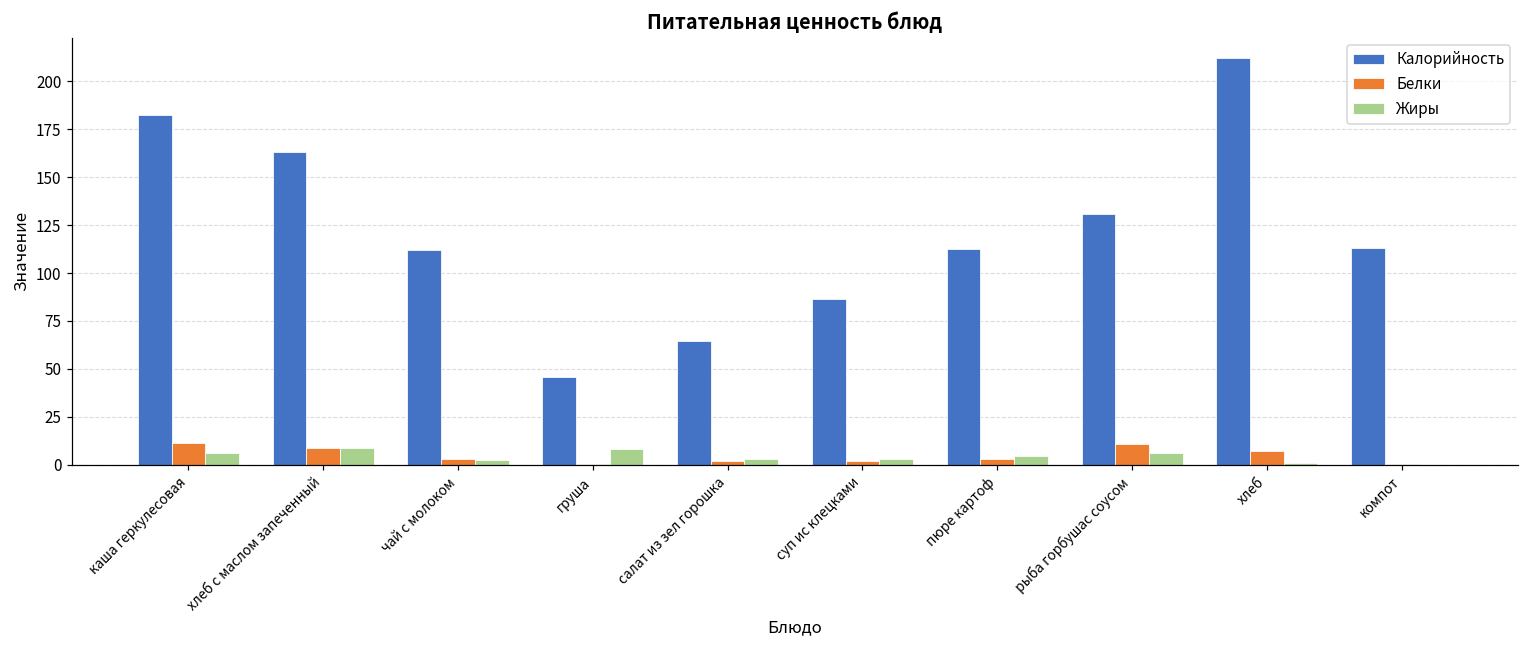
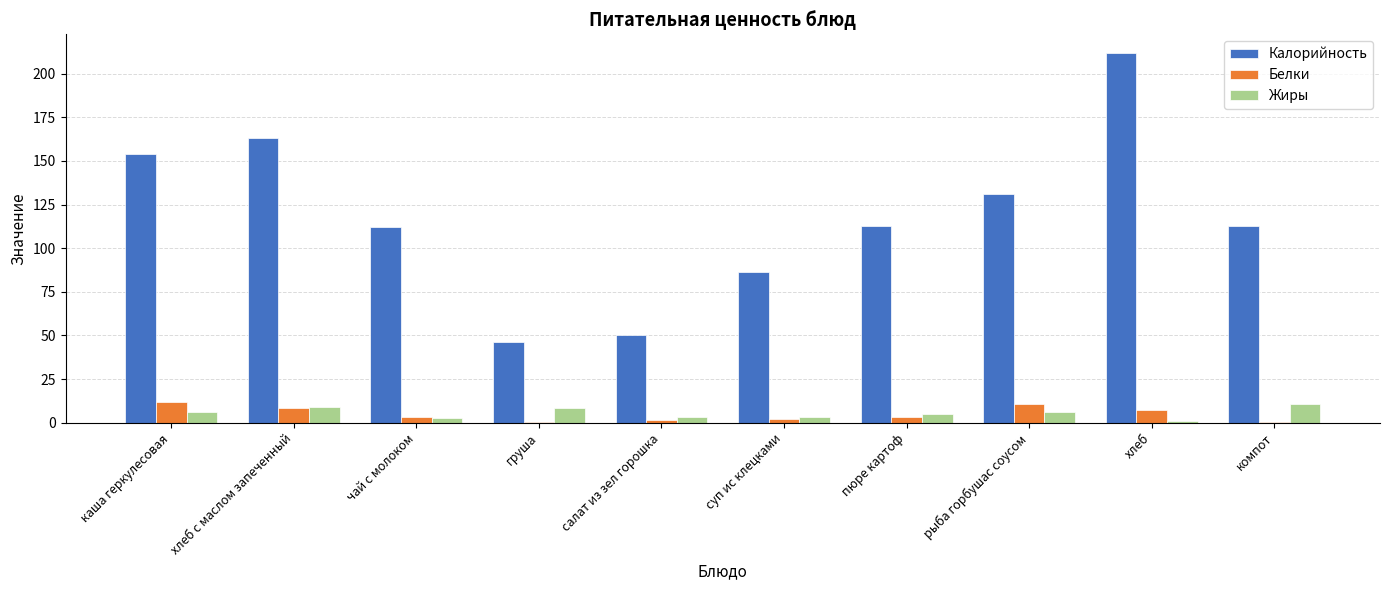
  {
    "Калорийность": {
-     "каша геркулесовая": 182,
+     "каша геркулесовая": 154,
      "хлеб с маслом запеченный": 163,
      "чай с молоком": 112,
      "груша": 46,
-     "салат из зел горошка": 64,
+     "салат из зел горошка": 50,
      "суп ис клецками": 87,
      "пюре картоф": 113,
      "рыба горбушас соусом": 131,
      "хлеб": 212,
      "компот": 113
    },
    "Белки": {
      "каша геркулесовая": 12,
      "хлеб с маслом запеченный": 9,
      "чай с молоком": 3,
      "салат из зел горошка": 2,
      "суп ис клецками": 2,
      "пюре картоф": 3,
      "рыба горбушас соусом": 11,
      "хлеб": 7
    },
    "Жиры": {
      "каша геркулесовая": 6,
      "хлеб с маслом запеченный": 9,
      "чай с молоком": 3,
      "груша": 8,
      "салат из зел горошка": 3,
      "суп ис клецками": 3,
      "пюре картоф": 5,
      "рыба горбушас соусом": 6,
-     "компот": 0
+     "компот": 11
    }
  }
